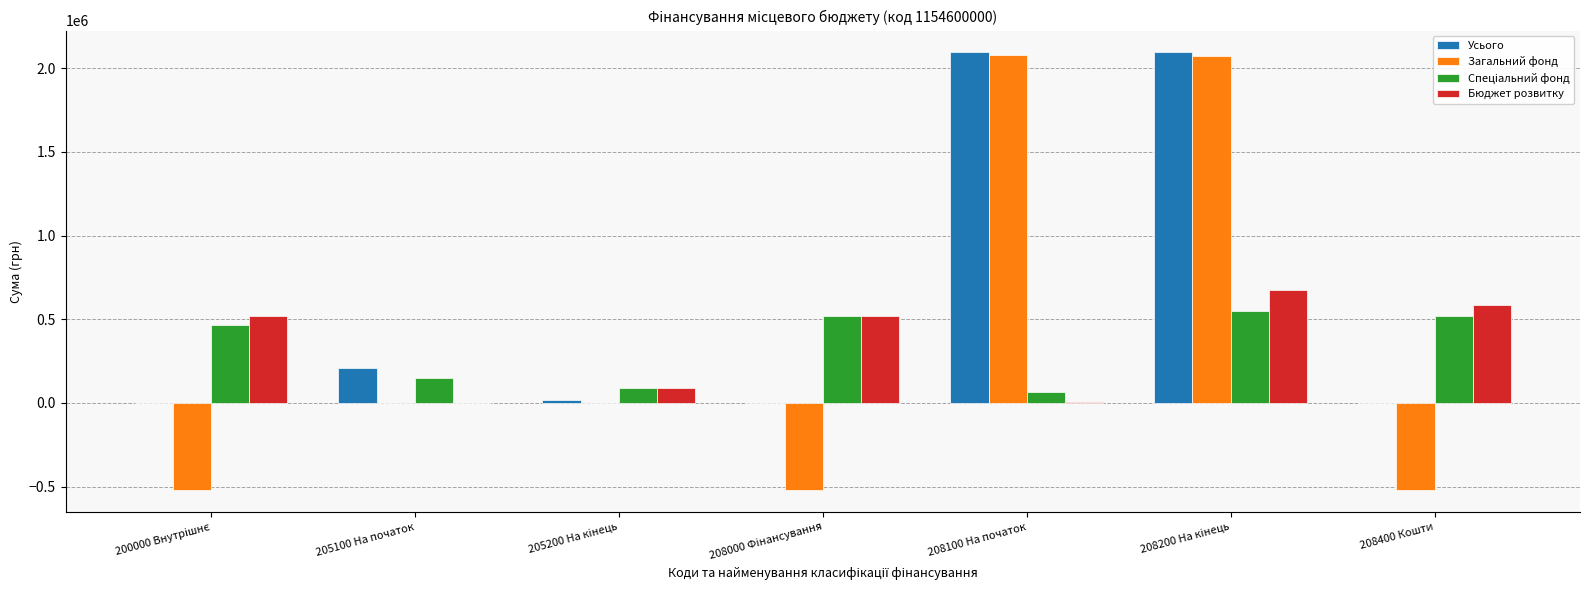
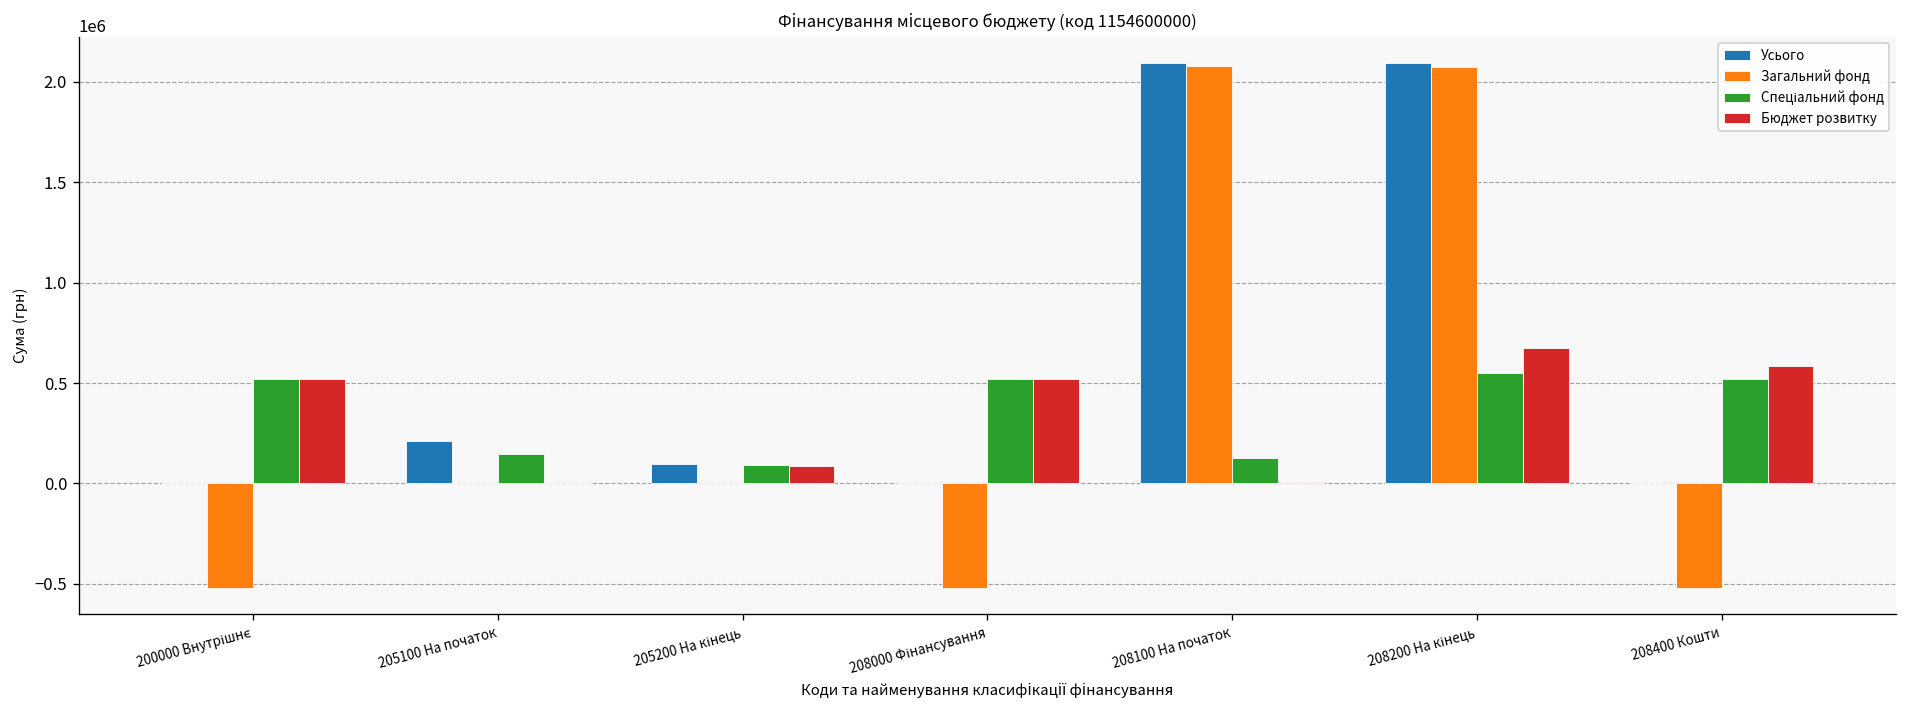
  {
    "Усього": {
      "200000 Внутрішнє": 0,
      "205100 На початок": 210000,
-     "205200 На кінець": 20000,
+     "205200 На кінець": 100000,
      "208000 Фінансування": 0,
      "208100 На початок": 2090000,
      "208200 На кінець": 2090000,
      "208400 Кошти": 0
    },
    "Загальний фонд": {
      "200000 Внутрішнє": -520000,
      "205100 На початок": 0,
      "205200 На кінець": 0,
      "208000 Фінансування": -520000,
      "208100 На початок": 2080000,
      "208200 На кінець": 2080000,
      "208400 Кошти": -520000
    },
    "Спеціальний фонд": {
-     "200000 Внутрішнє": 460000,
+     "200000 Внутрішнє": 520000,
      "205100 На початок": 150000,
      "205200 На кінець": 90000,
      "208000 Фінансування": 520000,
-     "208100 На початок": 70000,
+     "208100 На початок": 130000,
      "208200 На кінець": 550000,
      "208400 Кошти": 520000
    },
    "Бюджет розвитку": {
      "200000 Внутрішнє": 520000,
      "205100 На початок": 0,
      "205200 На кінець": 90000,
      "208000 Фінансування": 520000,
      "208200 На кінець": 670000,
      "208400 Кошти": 590000
    }
  }
